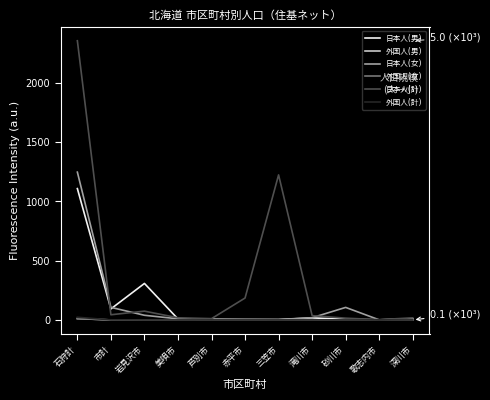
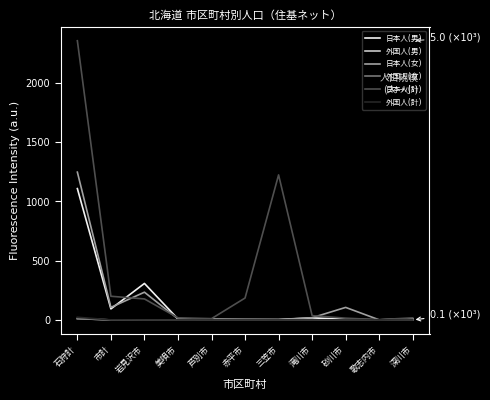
  {
    "日本人(男)": {
      "石狩計": 1110,
      "岩見沢市": 310
    },
    "日本人(女)": {
      "石狩計": 1250,
-     "岩見沢市": 40,
+     "岩見沢市": 230,
      "砂川市": 110
    },
    "日本人(計)": {
      "石狩計": 2350,
-     "市計": 40,
-     "岩見沢市": 70,
+     "市計": 200,
+     "岩見沢市": 180,
      "赤平市": 190,
      "三笠市": 1220
    }
  }
